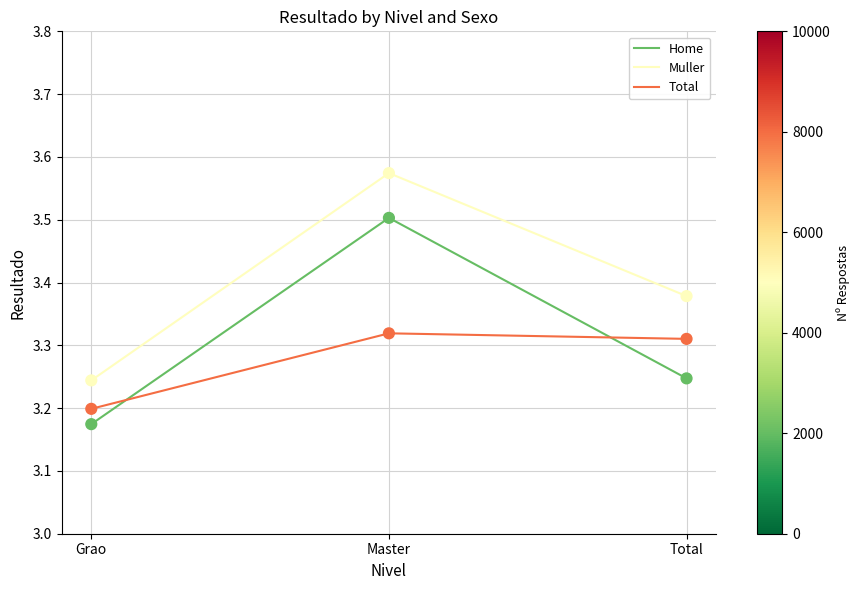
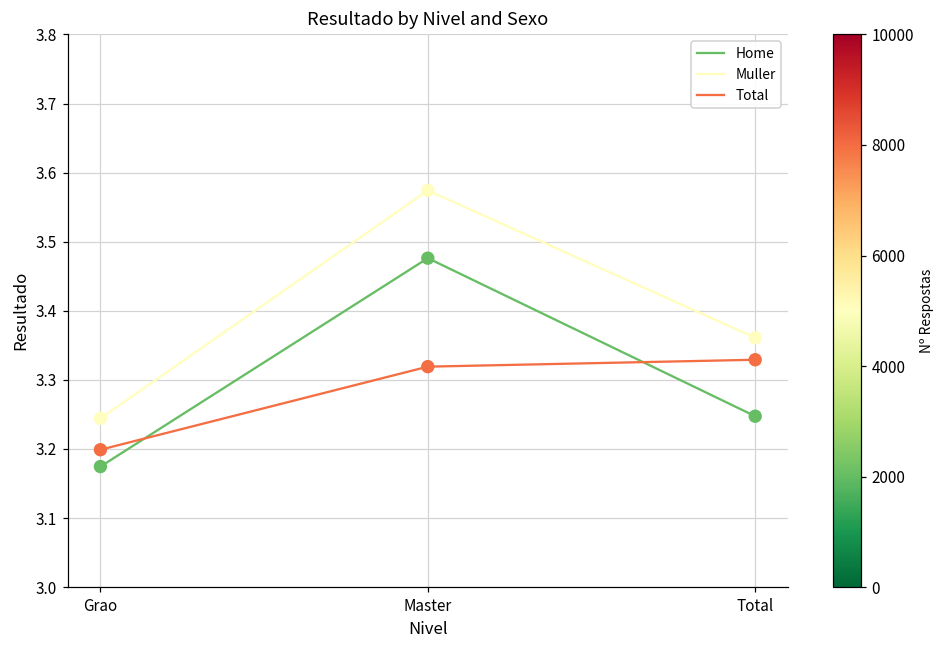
  {
    "Home": {
      "Grao": 3.17,
-     "Master": 3.50,
+     "Master": 3.48,
      "Total": 3.25
    },
    "Muller": {
      "Grao": 3.24,
      "Master": 3.57,
-     "Total": 3.38
+     "Total": 3.36
    },
    "Total": {
      "Grao": 3.20,
      "Master": 3.32,
-     "Total": 3.31
+     "Total": 3.33
    }
  }
